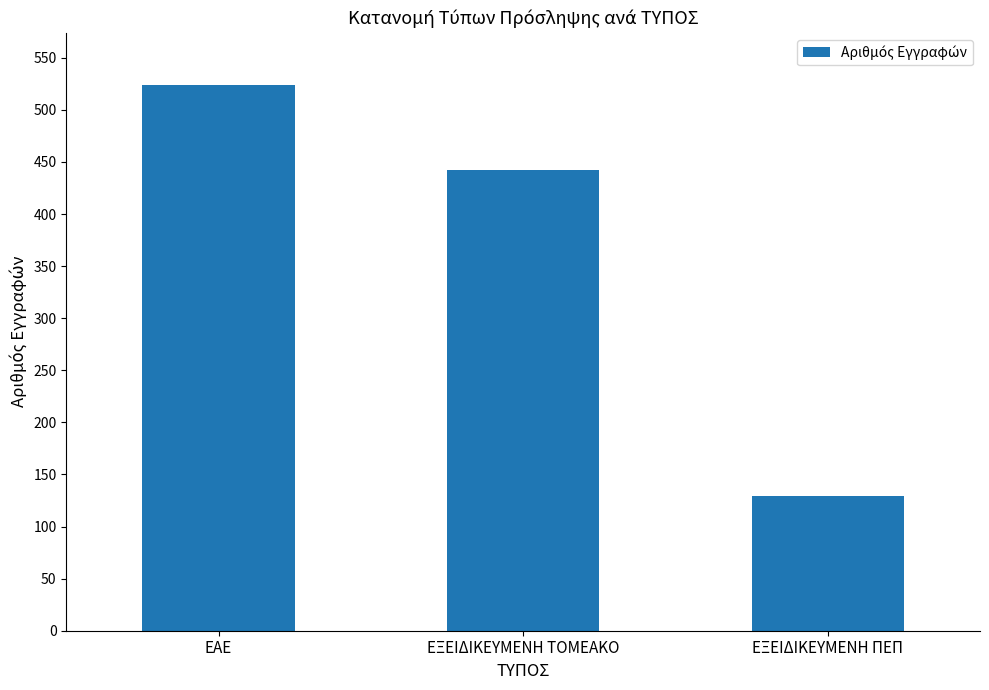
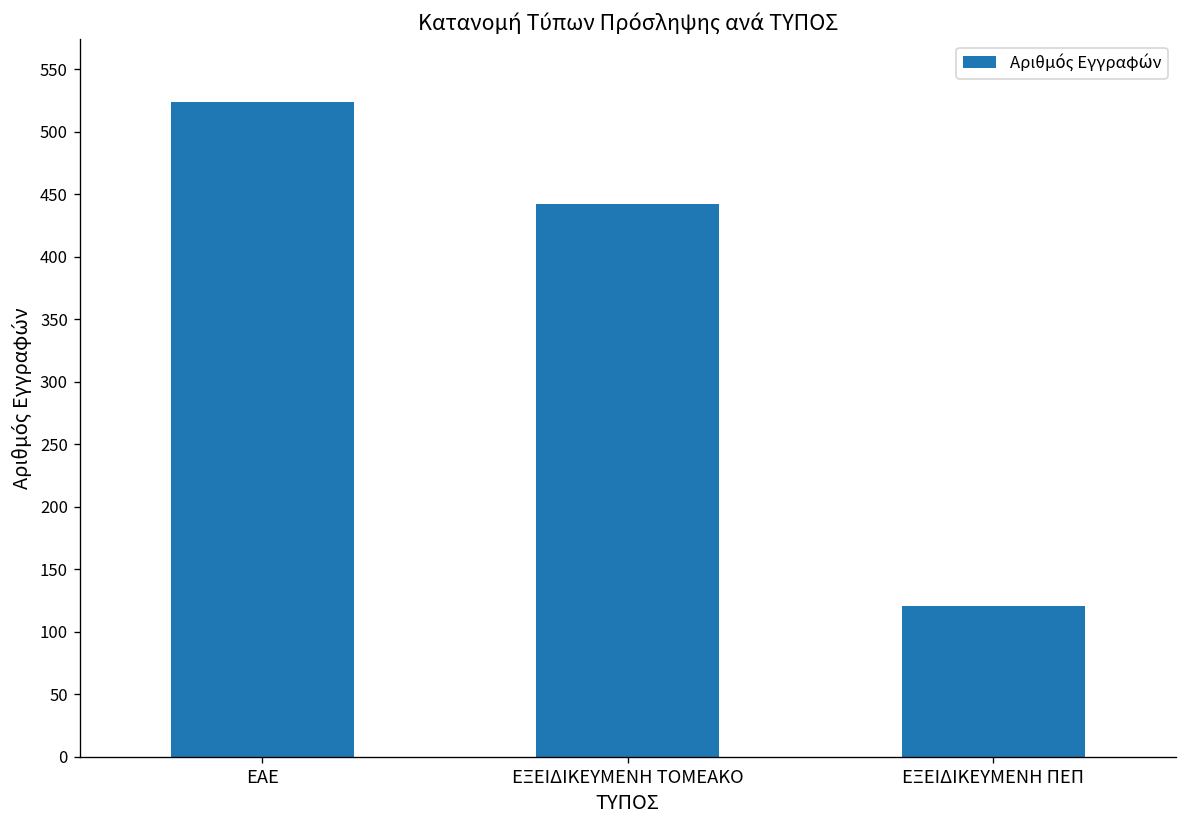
  {
    "ΕΑΕ": 524,
    "ΕΞΕΙΔΙΚΕΥΜΕΝΗ ΤΟΜΕΑΚΟ": 442,
-   "ΕΞΕΙΔΙΚΕΥΜΕΝΗ ΠΕΠ": 129
+   "ΕΞΕΙΔΙΚΕΥΜΕΝΗ ΠΕΠ": 121
  }
